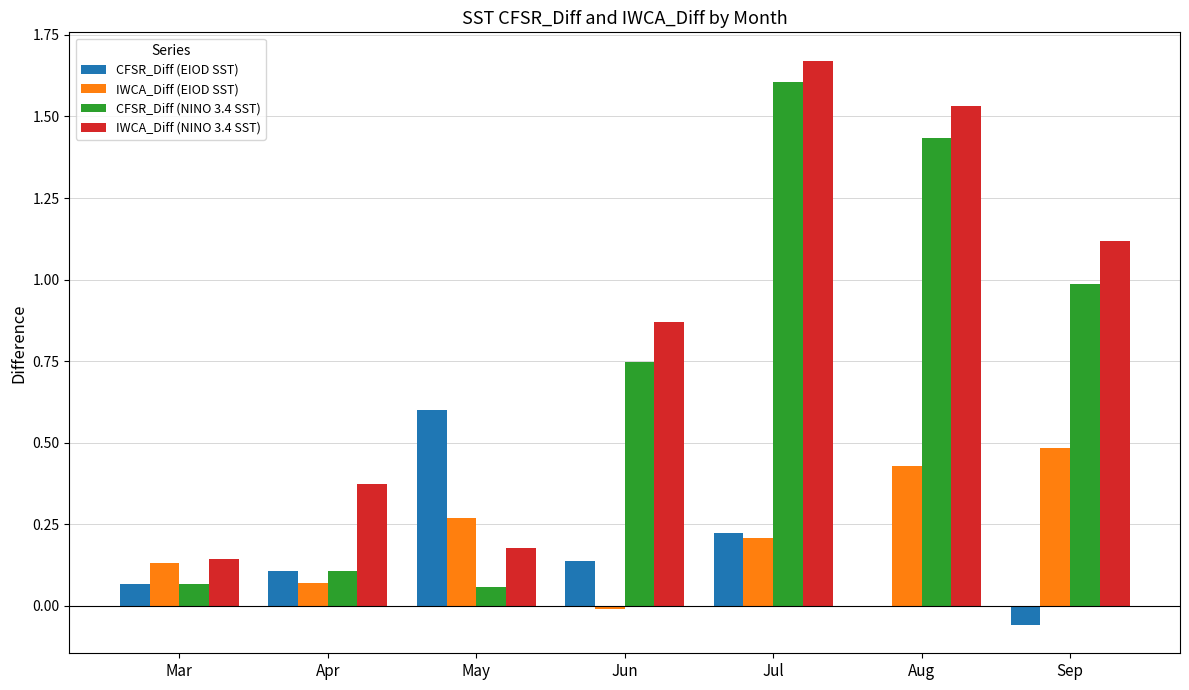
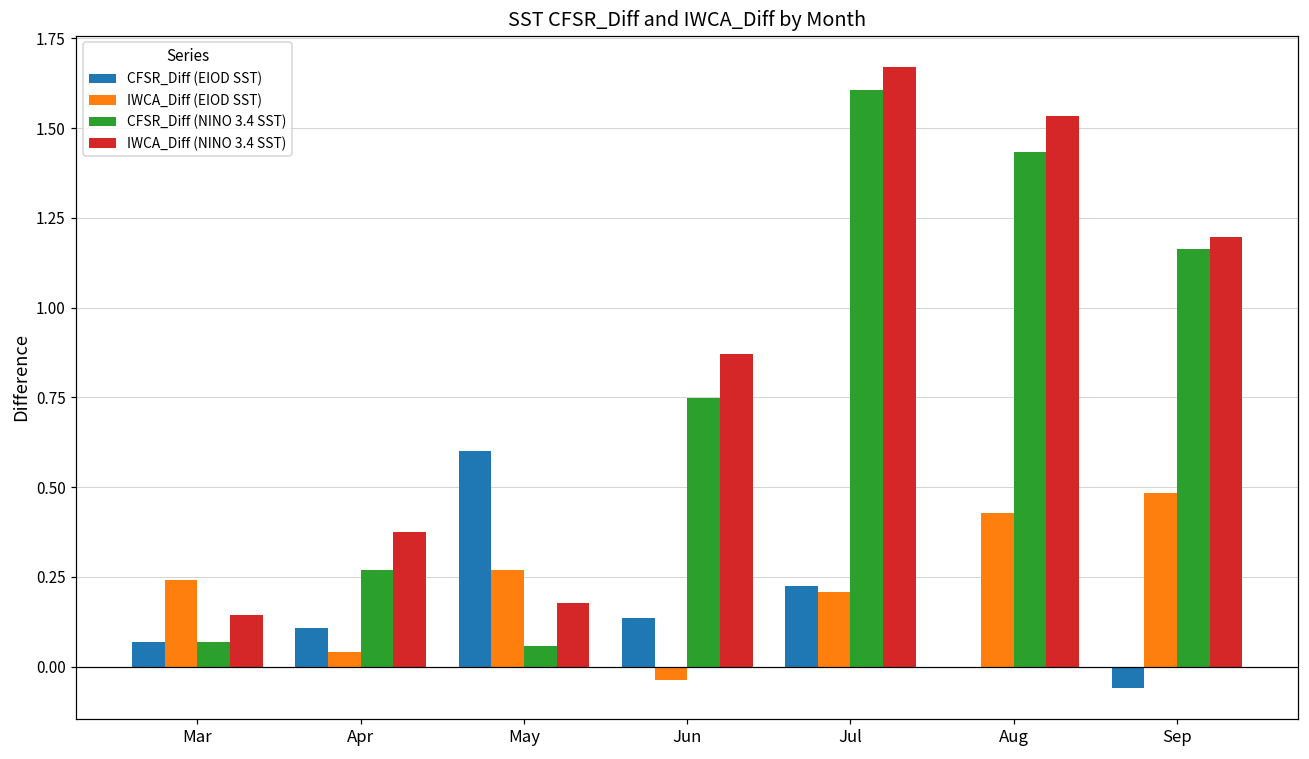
  {
    "CFSR_Diff (EIOD SST)": {
      "Mar": 0.07,
      "Apr": 0.11,
      "May": 0.60,
      "Jun": 0.14,
      "Jul": 0.22,
      "Sep": -0.06
    },
    "IWCA_Diff (EIOD SST)": {
-     "Mar": 0.13,
-     "Apr": 0.07,
+     "Mar": 0.24,
+     "Apr": 0.04,
      "May": 0.27,
-     "Jun": -0.01,
+     "Jun": -0.04,
      "Jul": 0.21,
      "Aug": 0.43,
      "Sep": 0.48
    },
    "CFSR_Diff (NINO 3.4 SST)": {
      "Mar": 0.07,
-     "Apr": 0.11,
+     "Apr": 0.27,
      "May": 0.06,
      "Jun": 0.75,
      "Jul": 1.61,
      "Aug": 1.43,
-     "Sep": 0.99
+     "Sep": 1.16
    },
    "IWCA_Diff (NINO 3.4 SST)": {
      "Mar": 0.14,
      "Apr": 0.37,
      "May": 0.18,
      "Jun": 0.87,
      "Jul": 1.67,
      "Aug": 1.53,
-     "Sep": 1.12
+     "Sep": 1.20
    }
  }
